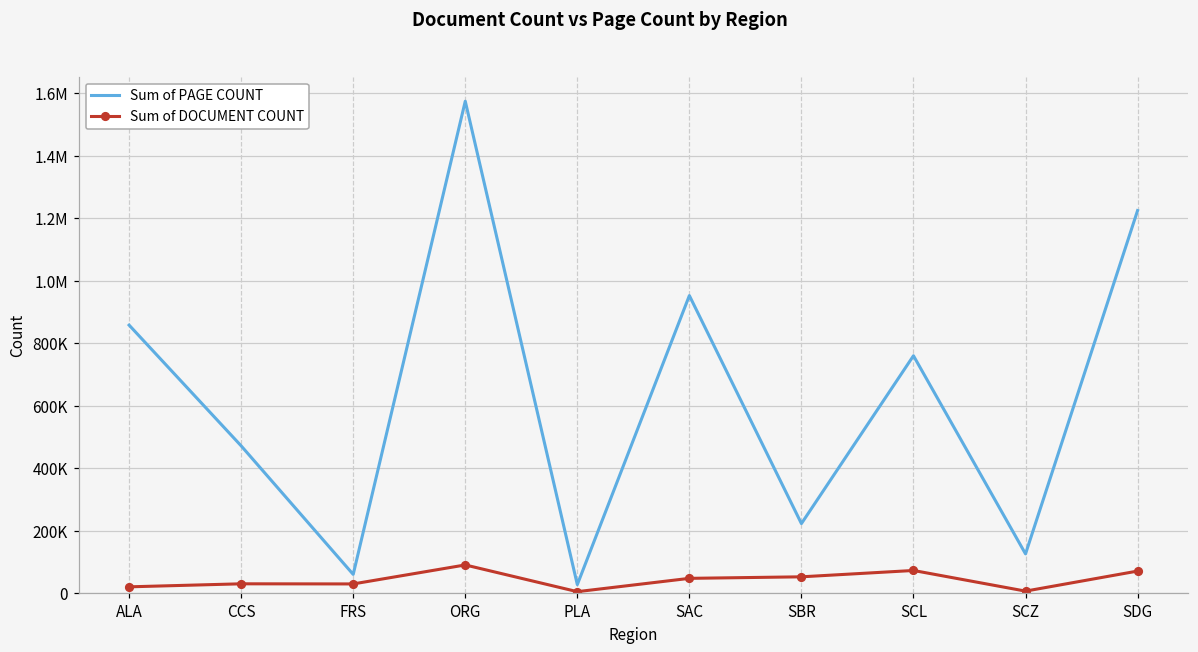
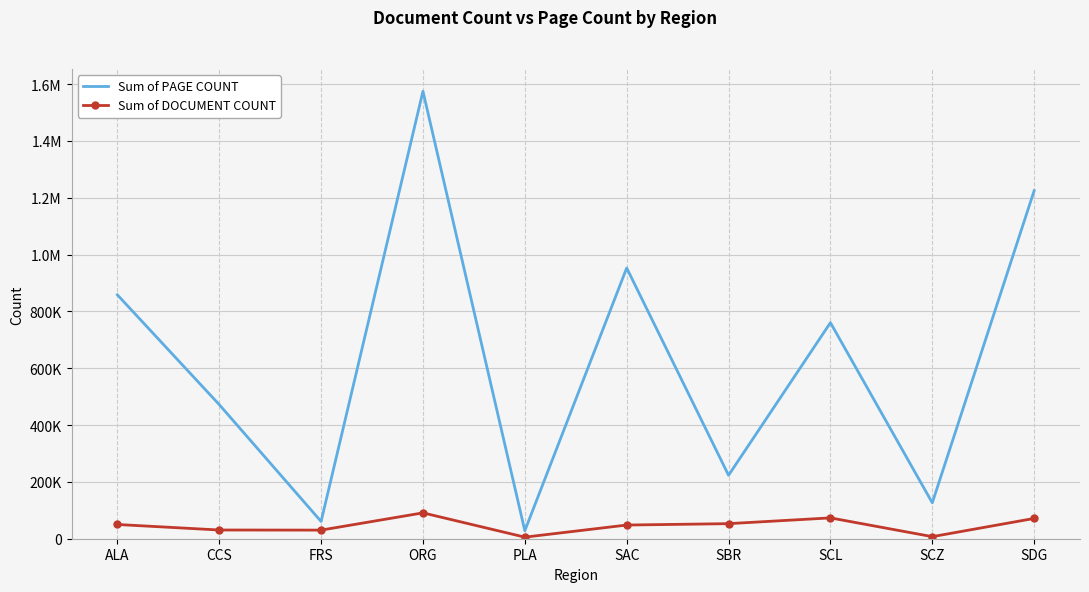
  {
    "Sum of PAGE COUNT": {
      "ALA": 860000,
      "CCS": 470000,
      "FRS": 60000,
      "ORG": 1570000,
      "PLA": 30000,
      "SAC": 950000,
      "SBR": 220000,
      "SCL": 760000,
      "SCZ": 130000,
      "SDG": 1230000
    },
    "Sum of DOCUMENT COUNT": {
-     "ALA": 20000,
+     "ALA": 50000,
      "CCS": 30000,
      "FRS": 30000,
      "ORG": 90000,
      "PLA": 10000,
      "SAC": 50000,
      "SBR": 50000,
      "SCL": 70000,
      "SCZ": 10000,
      "SDG": 70000
    }
  }
